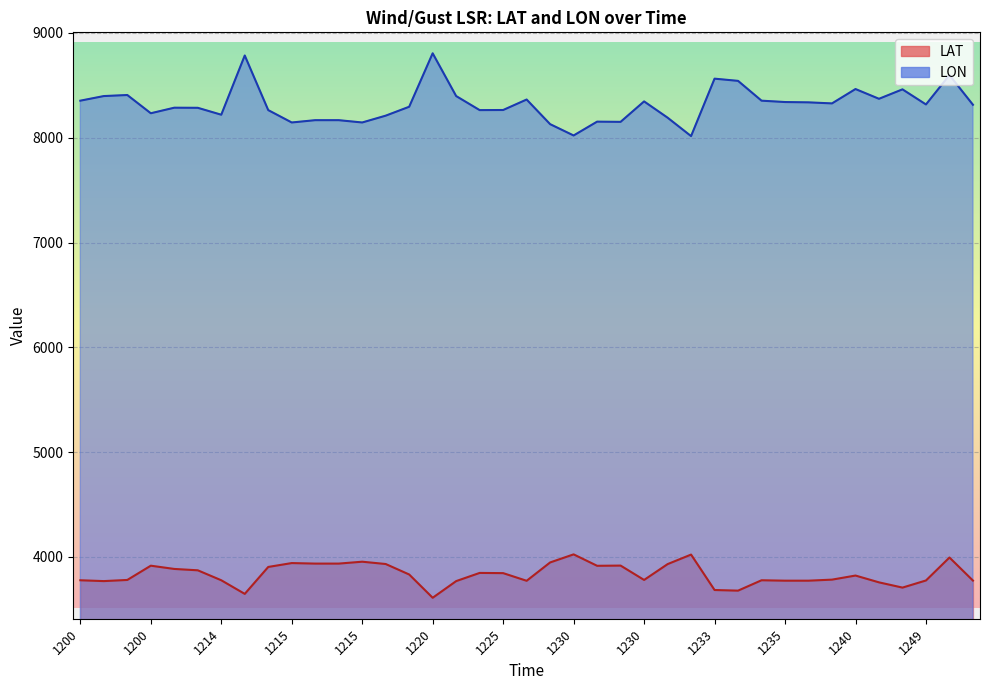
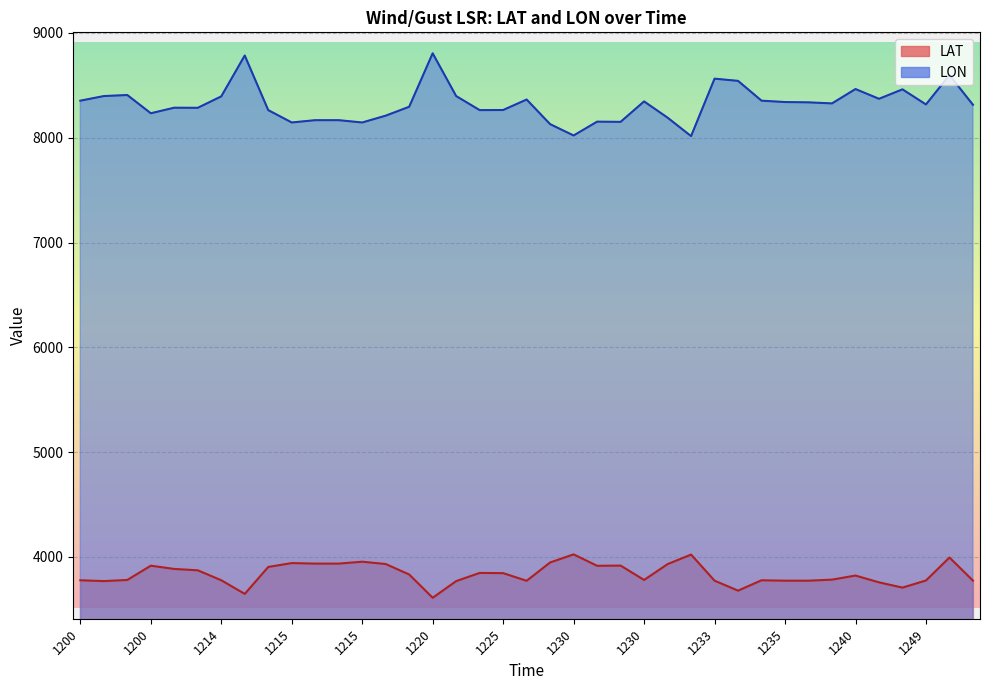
  {
    "LAT": {
      "1214": 3780,
-     "1233": 3690,
+     "1233": 3770,
      "1240": 3820,
      "1249": 3780
    },
    "LON": {
-     "1214": 8220,
+     "1214": 8390,
      "1233": 8560,
      "1240": 8460,
      "1249": 8320
    }
  }
